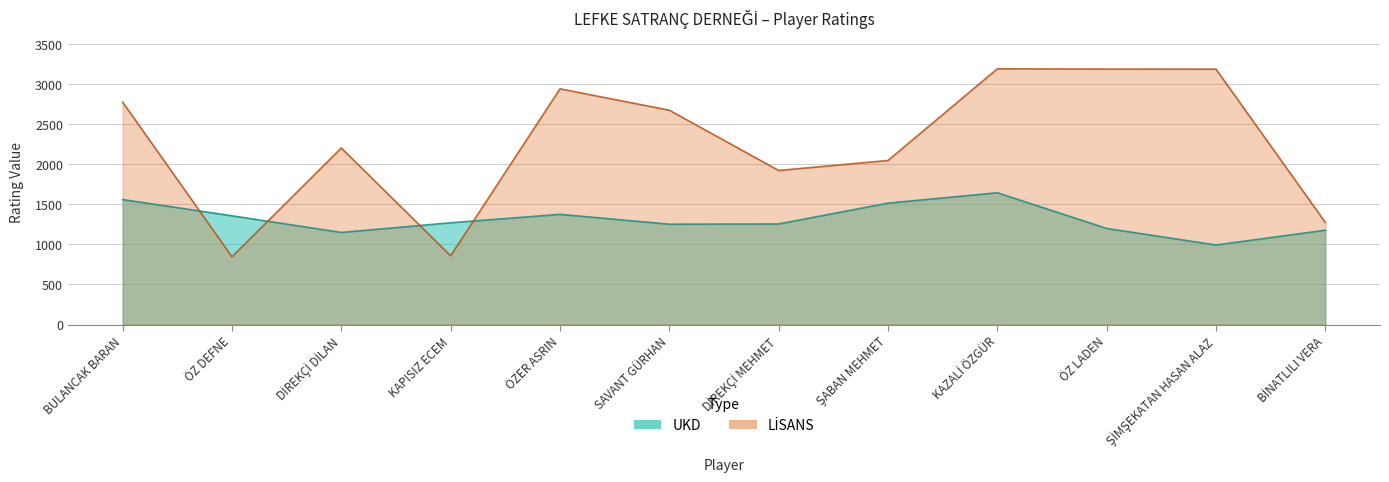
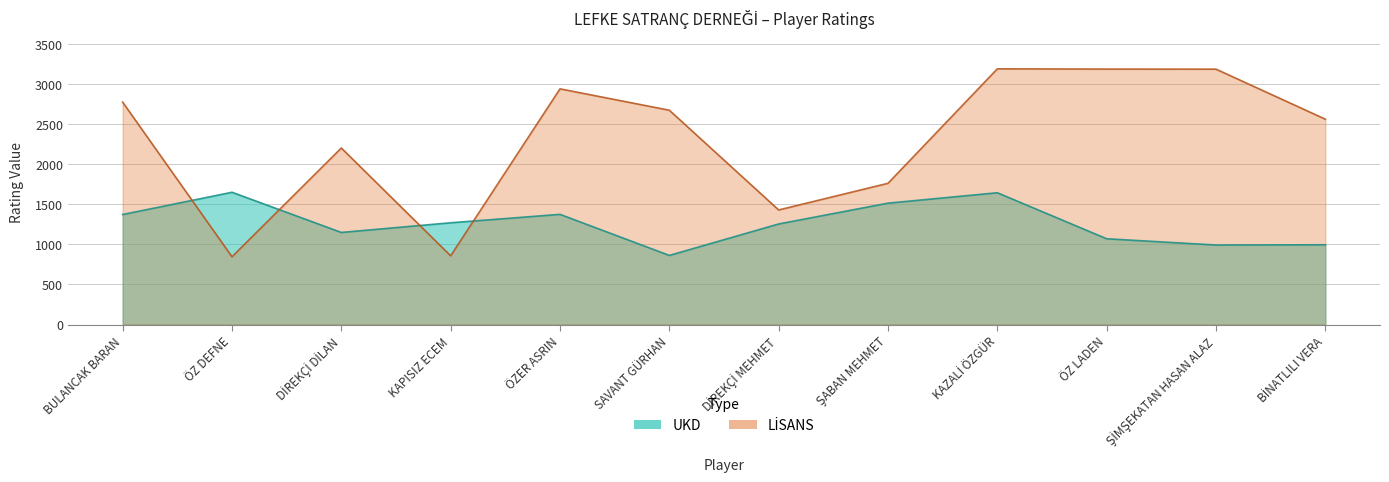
  {
    "UKD": {
-     "BULANCAK BARAN": 1600,
-     "ÖZ DEFNE": 1400,
+     "BULANCAK BARAN": 1400,
+     "ÖZ DEFNE": 1700,
      "DİREKÇİ DİLAN": 1200,
      "KAPISIZ ECEM": 1300,
      "ÖZER ASRIN": 1400,
-     "SAVANT GÜRHAN": 1300,
+     "SAVANT GÜRHAN": 900,
      "DİREKÇİ MEHMET": 1300,
      "ŞABAN MEHMET": 1500,
      "KAZALİ ÖZGÜR": 1600,
-     "ÖZ LADEN": 1200,
+     "ÖZ LADEN": 1100,
      "ŞİMŞEKATAN HASAN ALAZ": 1000,
-     "BİNATLILI VERA": 1200
+     "BİNATLILI VERA": 1000
    },
    "LİSANS": {
      "BULANCAK BARAN": 2800,
      "ÖZ DEFNE": 800,
      "DİREKÇİ DİLAN": 2200,
      "KAPISIZ ECEM": 900,
      "ÖZER ASRIN": 2900,
      "SAVANT GÜRHAN": 2700,
-     "DİREKÇİ MEHMET": 1900,
-     "ŞABAN MEHMET": 2000,
+     "DİREKÇİ MEHMET": 1400,
+     "ŞABAN MEHMET": 1800,
      "KAZALİ ÖZGÜR": 3200,
      "ÖZ LADEN": 3200,
      "ŞİMŞEKATAN HASAN ALAZ": 3200,
-     "BİNATLILI VERA": 1300
+     "BİNATLILI VERA": 2600
    }
  }
